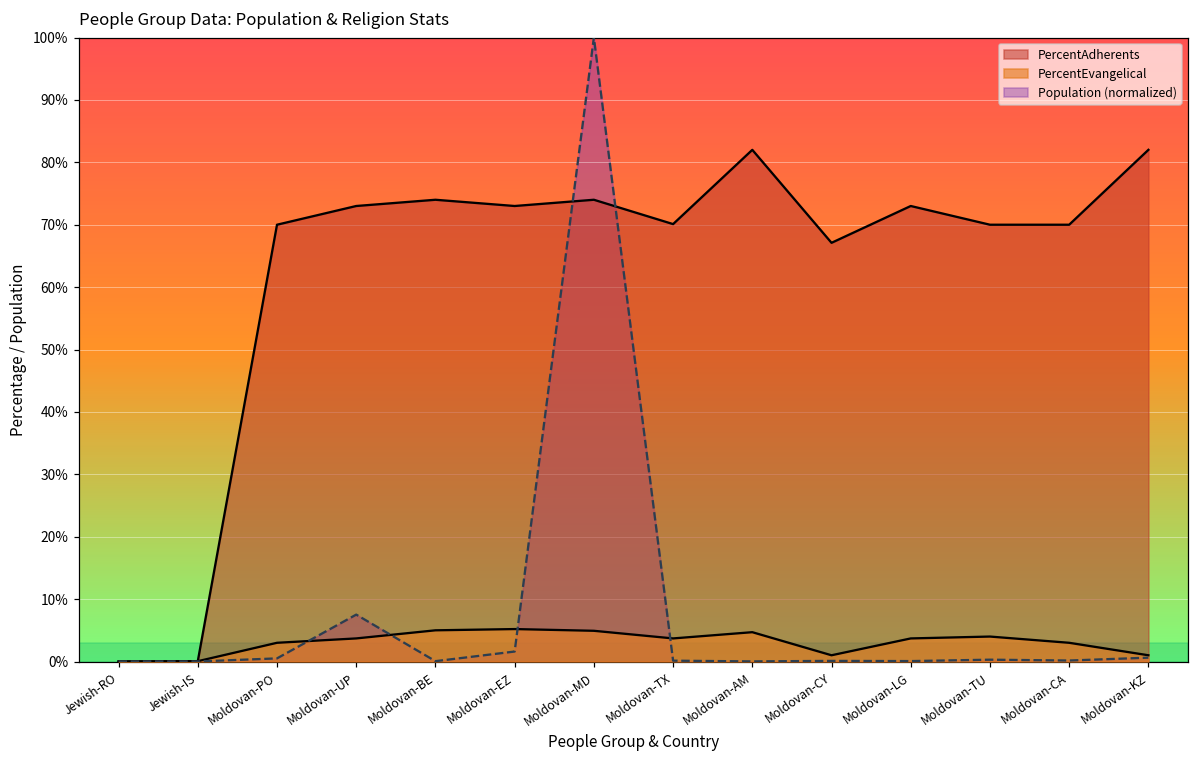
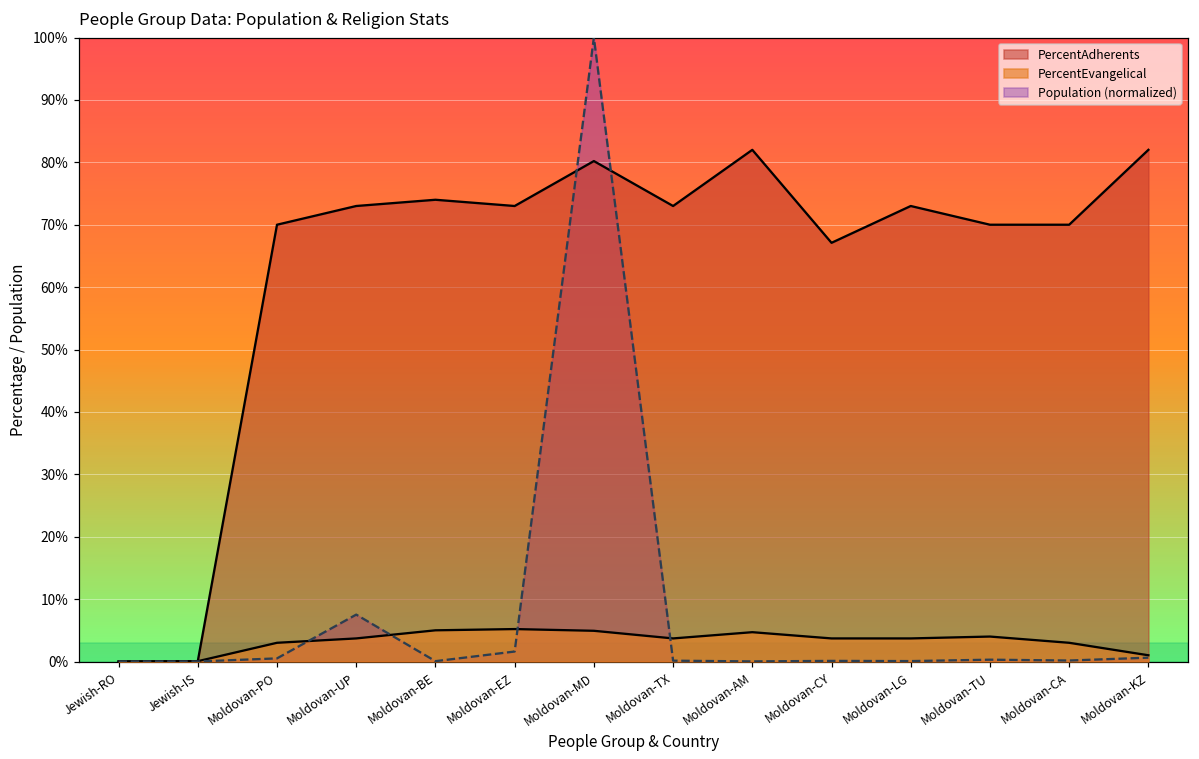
  {
    "PercentAdherents": {
      "Moldovan-PO": "70%",
      "Moldovan-UP": "73%",
      "Moldovan-BE": "74%",
      "Moldovan-EZ": "73%",
-     "Moldovan-MD": "74%",
-     "Moldovan-TX": "70%",
+     "Moldovan-MD": "80%",
+     "Moldovan-TX": "73%",
      "Moldovan-AM": "82%",
      "Moldovan-CY": "67%",
      "Moldovan-LG": "73%",
      "Moldovan-TU": "70%",
      "Moldovan-CA": "70%",
      "Moldovan-KZ": "82%"
    },
    "PercentEvangelical": {
      "Moldovan-PO": "3%",
      "Moldovan-UP": "4%",
      "Moldovan-BE": "5%",
      "Moldovan-EZ": "5%",
      "Moldovan-MD": "5%",
      "Moldovan-TX": "4%",
      "Moldovan-AM": "5%",
-     "Moldovan-CY": "1%",
+     "Moldovan-CY": "4%",
      "Moldovan-LG": "4%",
      "Moldovan-TU": "4%",
      "Moldovan-CA": "3%"
    },
    "Population (normalized)": {
      "Moldovan-PO": "1%",
      "Moldovan-UP": "8%",
      "Moldovan-BE": "0%",
      "Moldovan-EZ": "2%",
      "Moldovan-MD": "100%",
      "Moldovan-TX": "0%",
      "Moldovan-AM": "0%",
      "Moldovan-CY": "0%",
      "Moldovan-LG": "0%",
      "Moldovan-TU": "0%",
      "Moldovan-CA": "0%"
    }
  }
